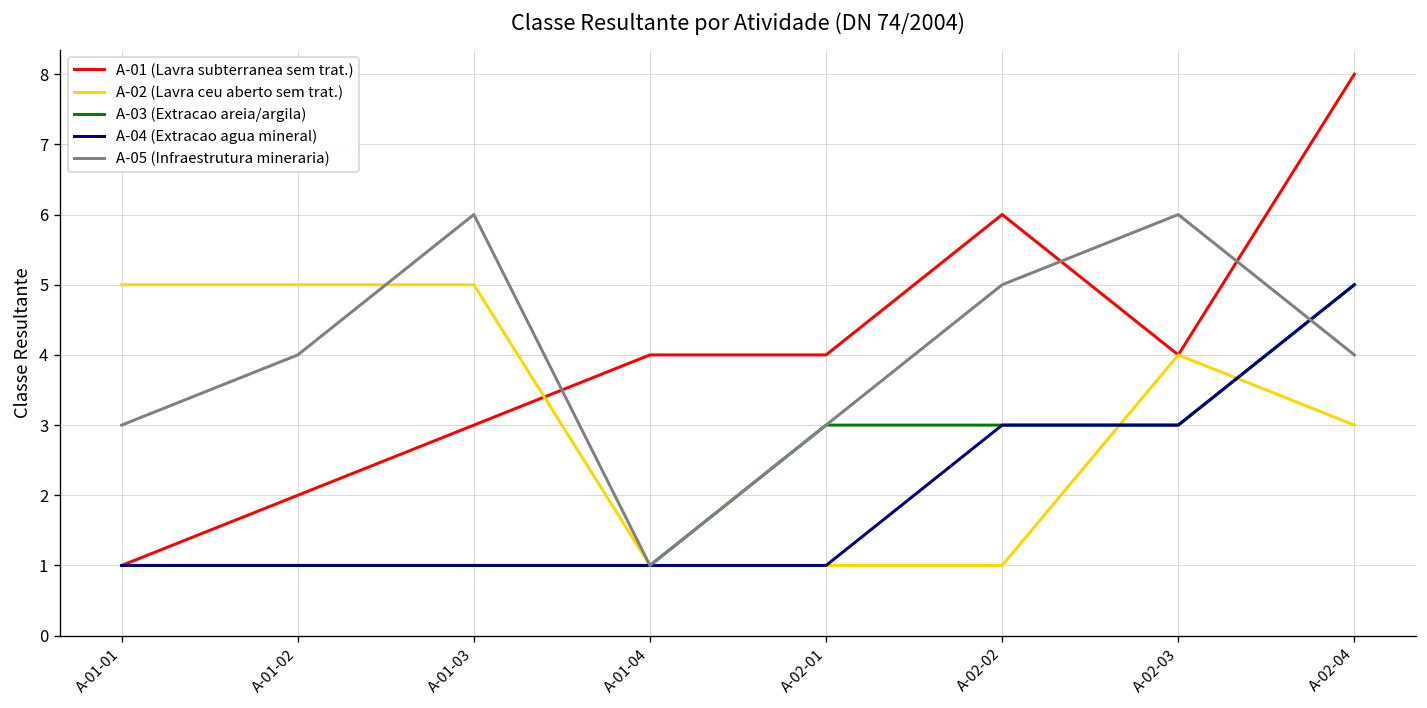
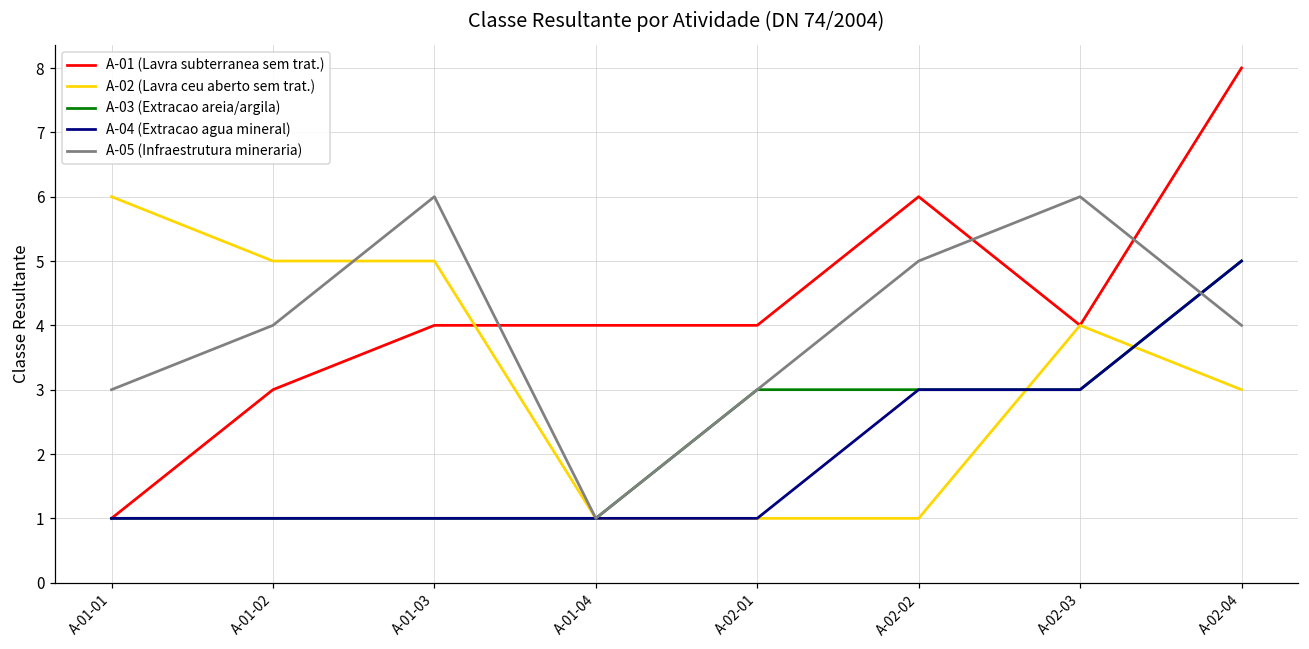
  {
    "A-01 (Lavra subterranea sem trat.)": {
-     "A-01-02": 2,
-     "A-01-03": 3,
+     "A-01-02": 3,
+     "A-01-03": 4,
      "A-01-04": 4,
      "A-02-01": 4,
      "A-02-02": 6,
      "A-02-04": 8
    },
    "A-02 (Lavra ceu aberto sem trat.)": {
-     "A-01-01": 5,
+     "A-01-01": 6,
      "A-01-02": 5,
      "A-01-03": 5,
      "A-02-02": 1,
      "A-02-04": 3
    },
    "A-05 (Infraestrutura mineraria)": {
      "A-01-01": 3,
      "A-01-02": 4,
      "A-01-03": 6,
      "A-02-02": 5,
      "A-02-03": 6,
      "A-02-04": 4
    }
  }
